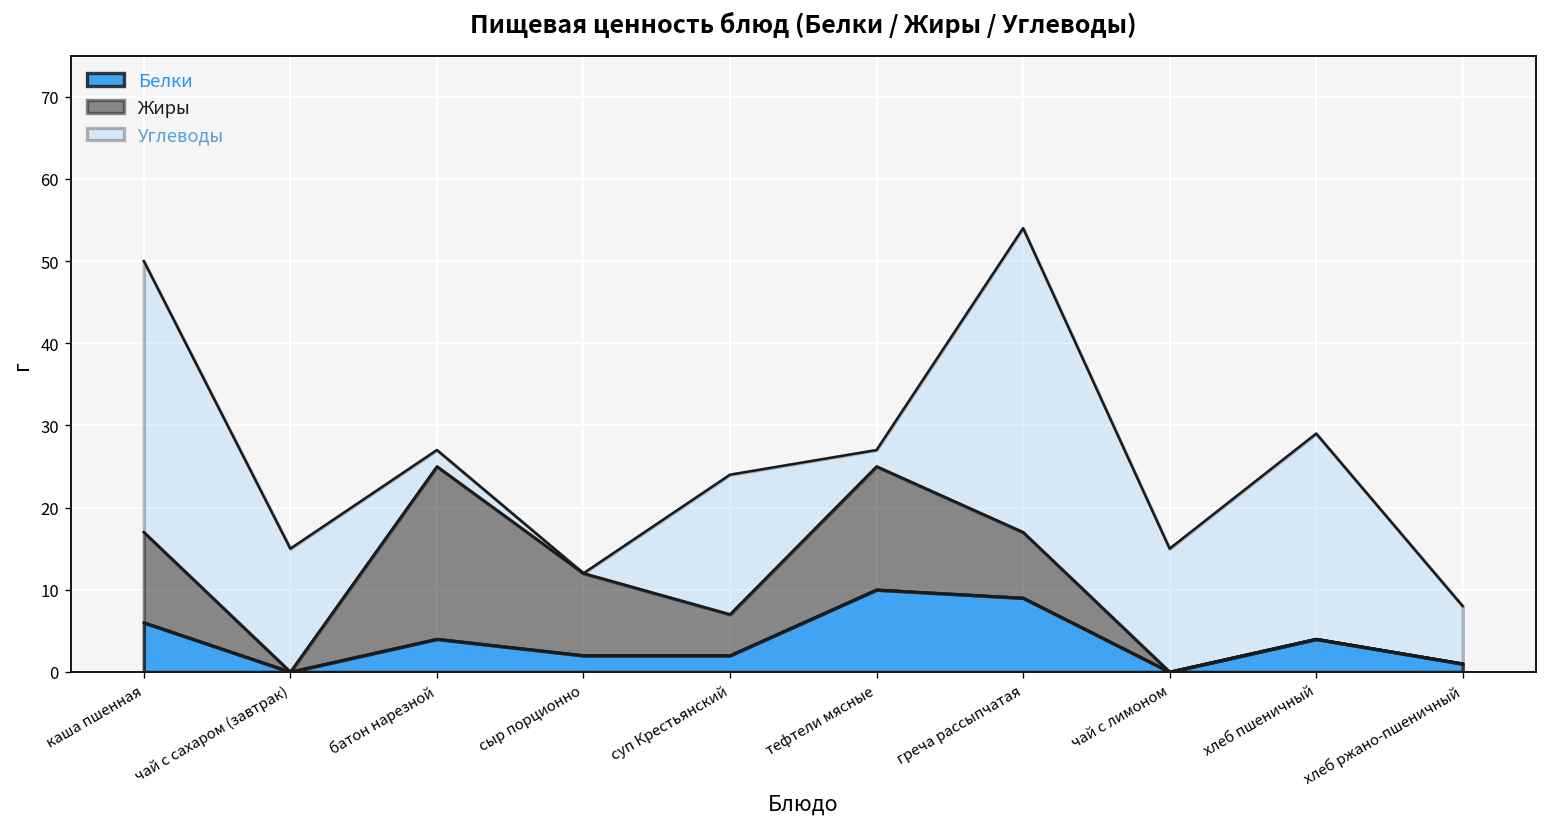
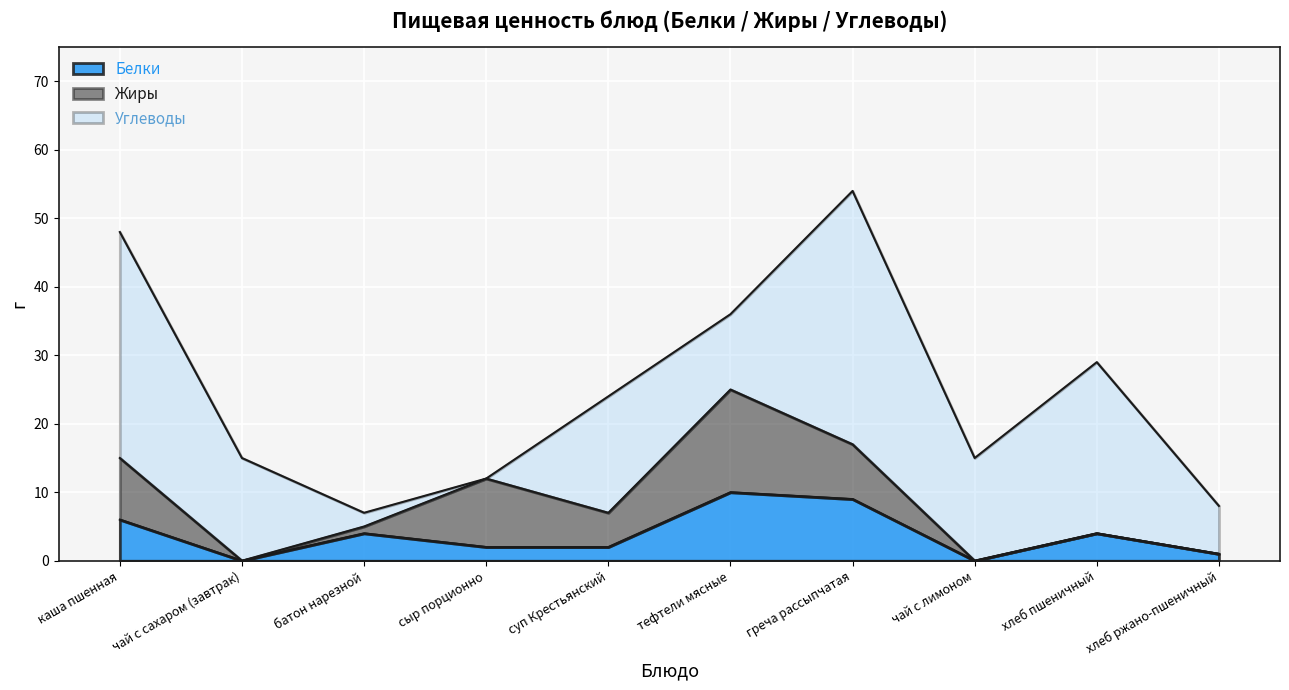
  {
    "Белки": {
      "каша пшенная": 6,
      "батон нарезной": 4,
      "сыр порционно": 2,
      "суп Крестьянский": 2,
      "тефтели мясные": 10,
      "греча рассыпчатая": 9
    },
    "Жиры": {
-     "каша пшенная": 11,
-     "батон нарезной": 21,
+     "каша пшенная": 9,
+     "батон нарезной": 1,
      "суп Крестьянский": 5,
      "тефтели мясные": 15,
      "греча рассыпчатая": 8
    },
    "Углеводы": {
      "каша пшенная": 33,
      "чай с сахаром (завтрак)": 15,
      "батон нарезной": 2,
      "суп Крестьянский": 17,
-     "тефтели мясные": 2,
+     "тефтели мясные": 11,
      "греча рассыпчатая": 37,
      "чай с лимоном": 15,
      "хлеб пшеничный": 25,
      "хлеб ржано-пшеничный": 7
    }
  }
